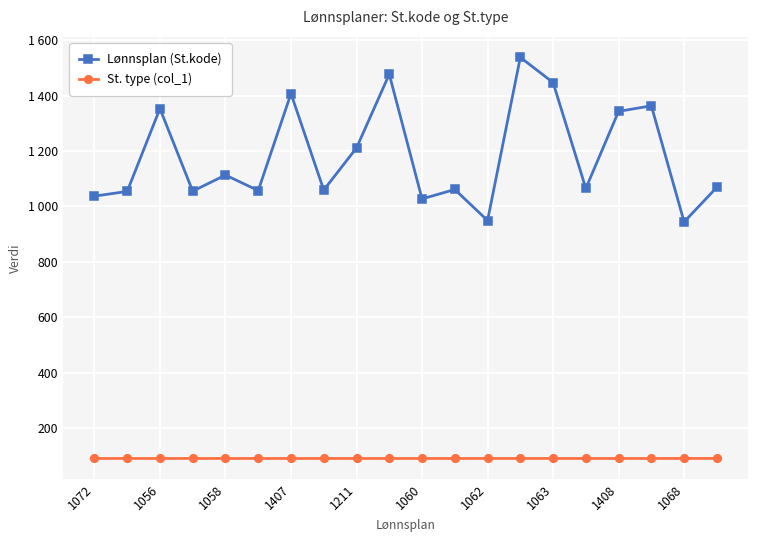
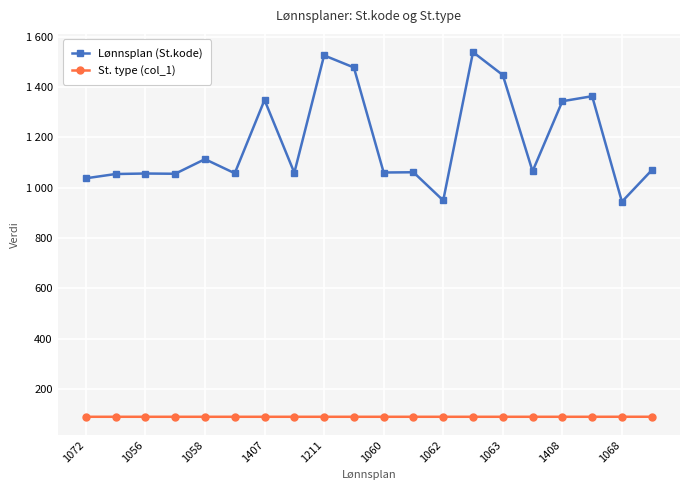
  {
    "Lønnsplan (St.kode)": {
      "1072": 1040,
-     "1056": 1350,
+     "1056": 1060,
      "1058": 1110,
-     "1407": 1410,
-     "1211": 1210,
-     "1060": 1030,
+     "1407": 1350,
+     "1211": 1530,
+     "1060": 1060,
      "1062": 950,
      "1063": 1450,
      "1408": 1340,
      "1068": 940
    },
    "St. type (col_1)": {
      "1072": 90,
      "1056": 90,
      "1058": 90,
      "1407": 90,
      "1211": 90,
      "1060": 90,
      "1062": 90,
      "1063": 90,
      "1408": 90,
      "1068": 90
    }
  }
